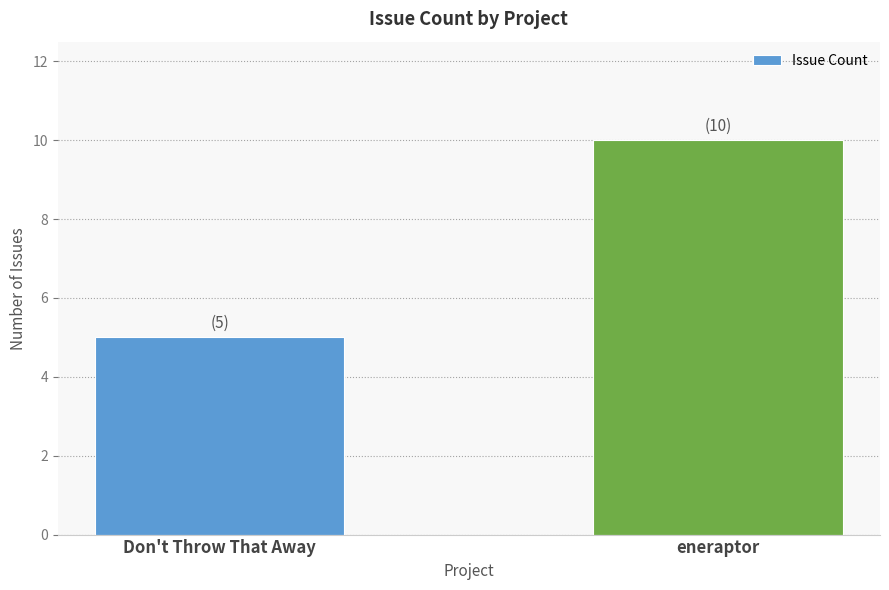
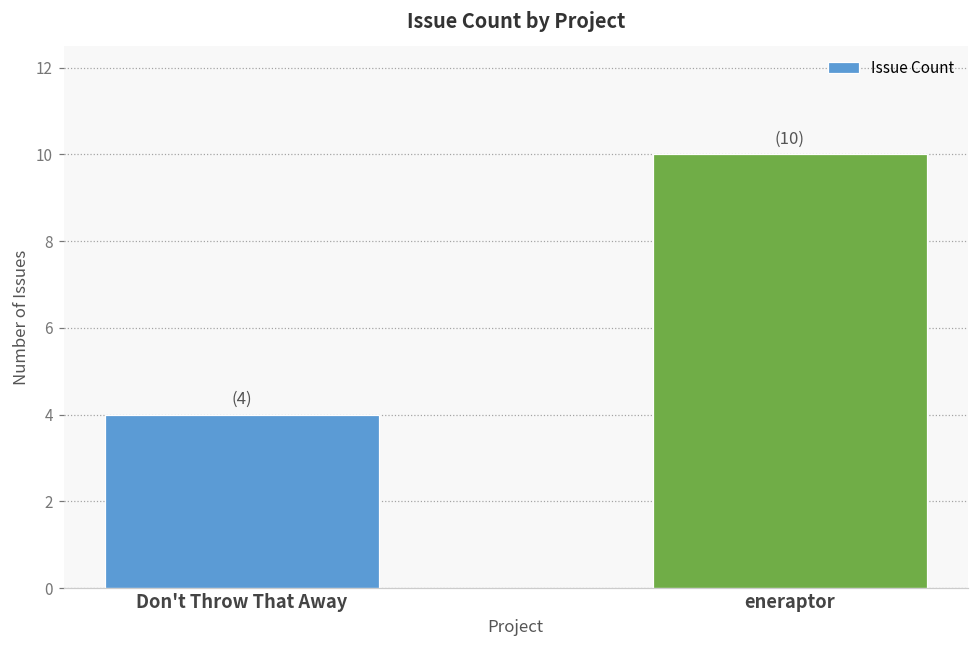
  {
-   "Don't Throw That Away": "(5)",
+   "Don't Throw That Away": "(4)",
    "eneraptor": "(10)"
  }
